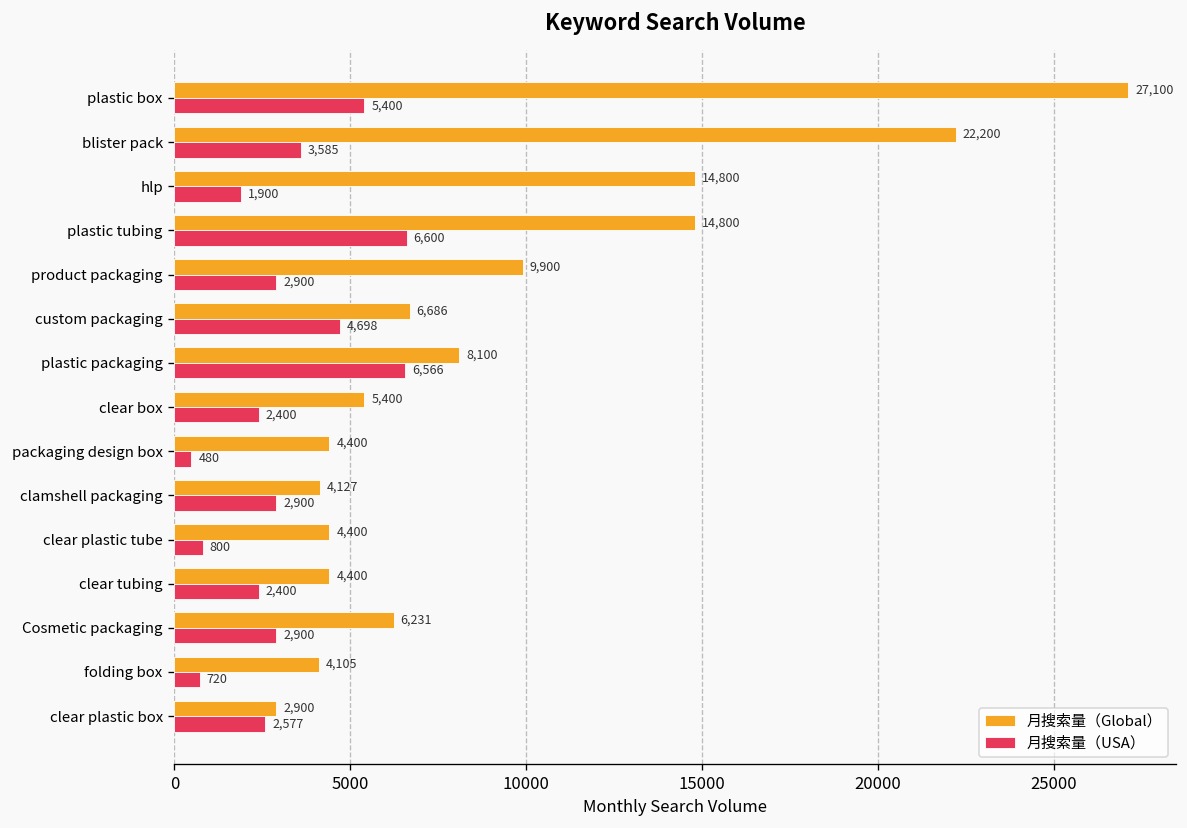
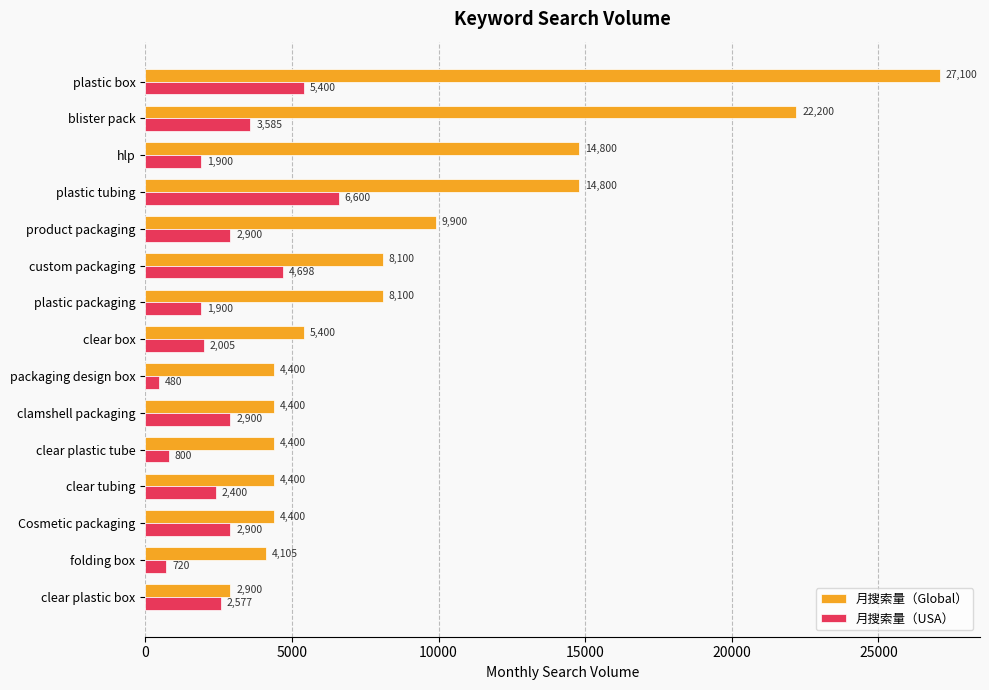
  {
    "月搜索量（Global）": {
      "plastic box": "27,100",
      "blister pack": "22,200",
      "hlp": "14,800",
      "plastic tubing": "14,800",
      "product packaging": "9,900",
-     "custom packaging": "6,686",
+     "custom packaging": "8,100",
      "plastic packaging": "8,100",
      "clear box": "5,400",
      "packaging design box": "4,400",
-     "clamshell packaging": "4,127",
+     "clamshell packaging": "4,400",
      "clear plastic tube": "4,400",
      "clear tubing": "4,400",
-     "Cosmetic packaging": "6,231",
+     "Cosmetic packaging": "4,400",
      "folding box": "4,105",
      "clear plastic box": "2,900"
    },
    "月搜索量（USA）": {
      "plastic box": "5,400",
      "blister pack": "3,585",
      "hlp": "1,900",
      "plastic tubing": "6,600",
      "product packaging": "2,900",
      "custom packaging": "4,698",
-     "plastic packaging": "6,566",
-     "clear box": "2,400",
+     "plastic packaging": "1,900",
+     "clear box": "2,005",
      "packaging design box": "480",
      "clamshell packaging": "2,900",
      "clear plastic tube": "800",
      "clear tubing": "2,400",
      "Cosmetic packaging": "2,900",
      "folding box": "720",
      "clear plastic box": "2,577"
    }
  }
